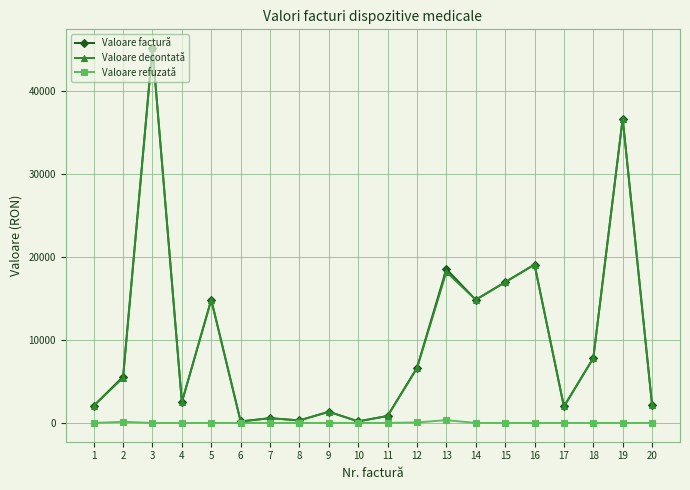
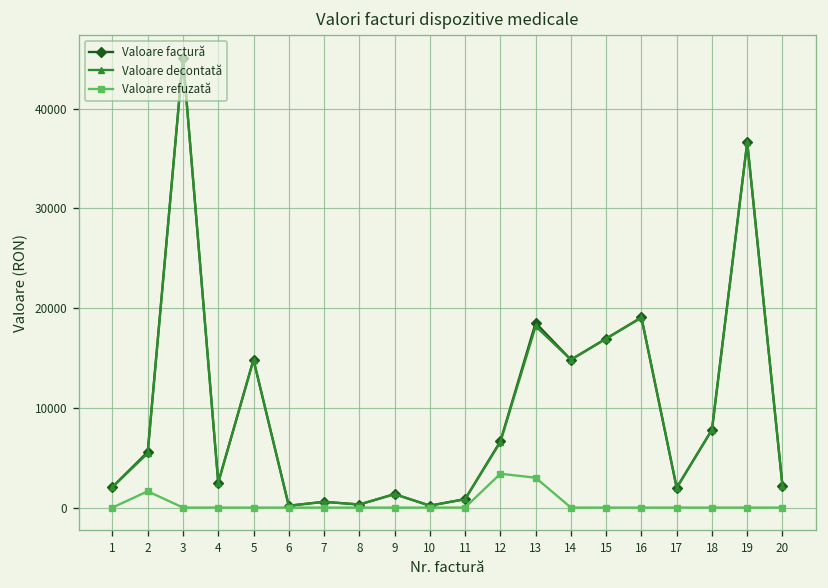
  {
    "Valoare refuzată": {
      "1": 0,
-     "2": 0,
+     "2": 2000,
      "3": 0,
      "4": 0,
      "5": 0,
      "7": 0,
      "8": 0,
      "9": 0,
      "11": 0,
-     "12": 0,
-     "13": 0,
+     "12": 3000,
+     "13": 3000,
      "14": 0,
      "15": 0,
      "16": 0,
      "17": 0,
      "18": 0,
      "19": 0,
      "20": 0
    }
  }
